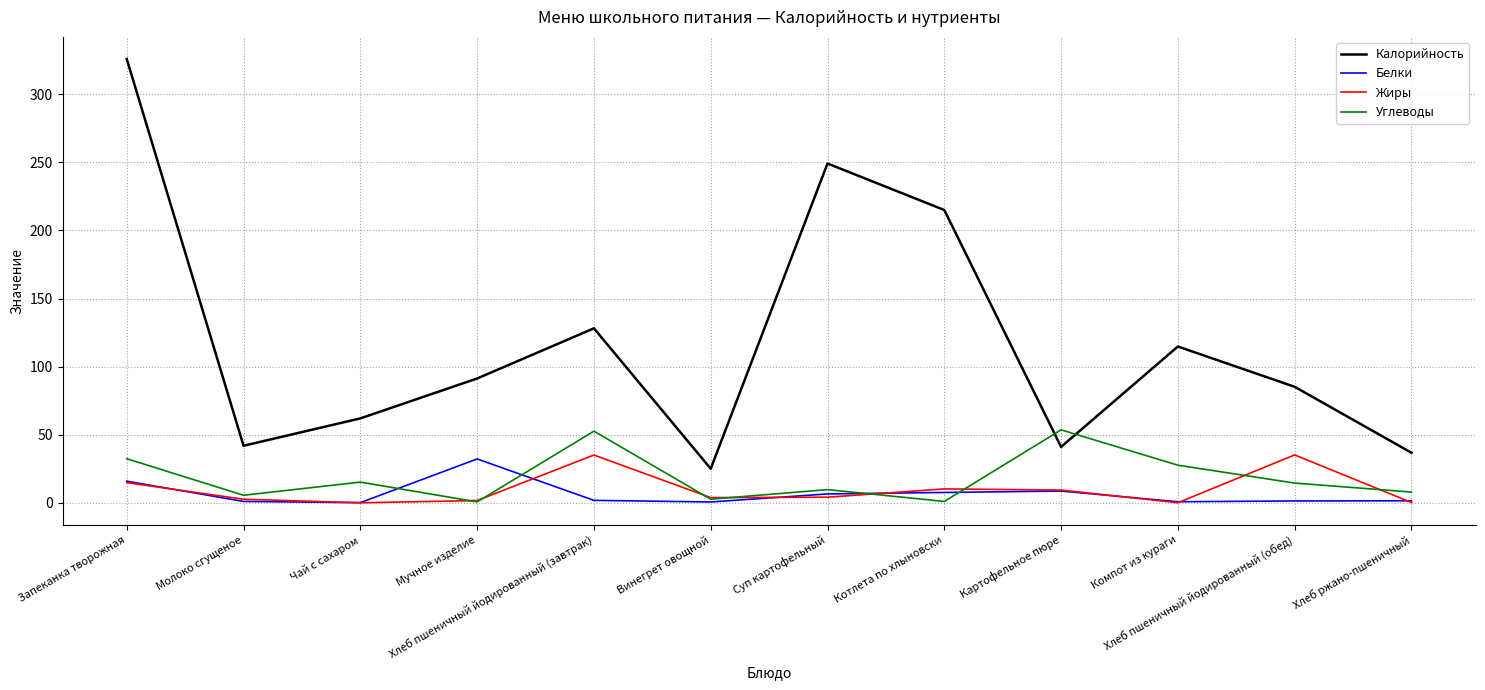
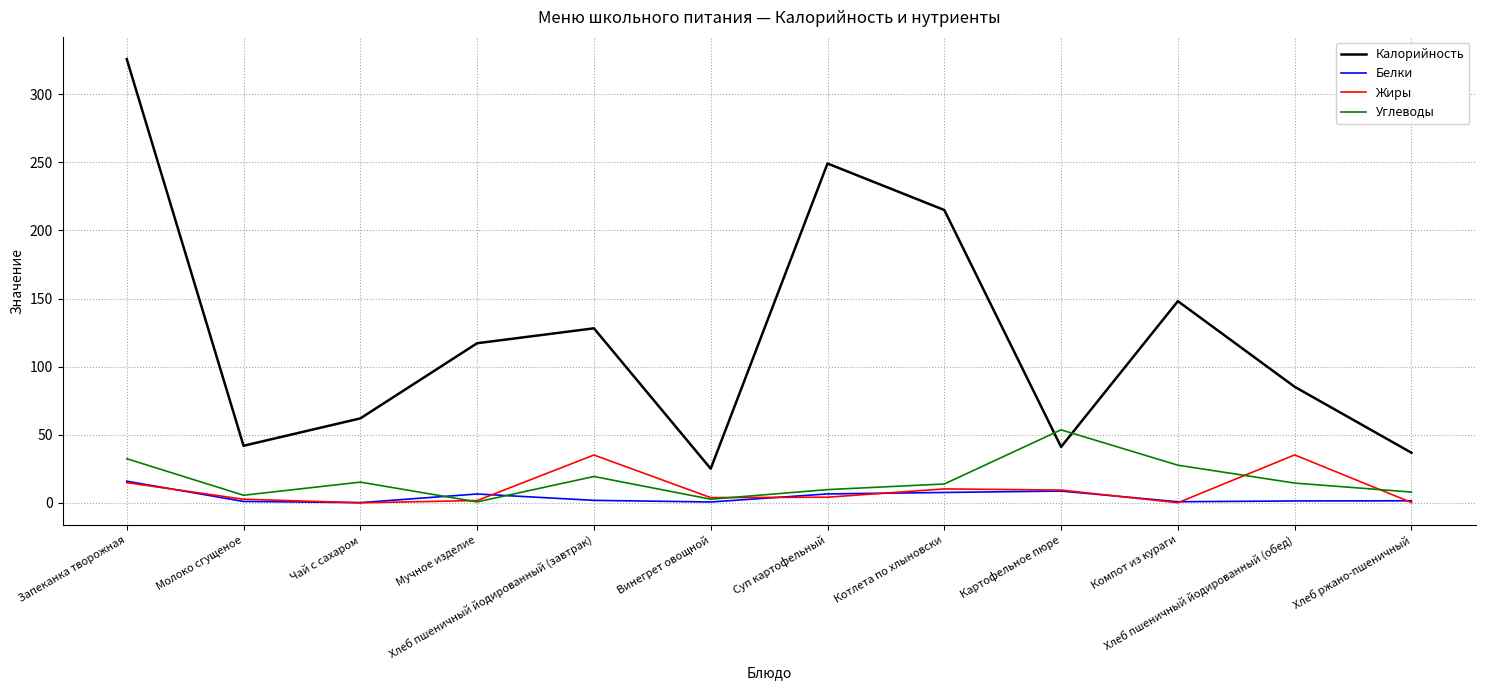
  {
    "Калорийность": {
      "Запеканка творожная": 326,
      "Молоко сгущеное": 42,
      "Чай с сахаром": 62,
-     "Мучное изделие": 91,
+     "Мучное изделие": 117,
      "Хлеб пшеничный йодированный (завтрак)": 128,
      "Винегрет овощной": 25,
      "Суп картофельный": 249,
      "Котлета по хлыновски": 215,
      "Картофельное пюре": 41,
-     "Компот из кураги": 115,
+     "Компот из кураги": 148,
      "Хлеб пшеничный йодированный (обед)": 85,
      "Хлеб ржано-пшеничный": 37
    },
    "Белки": {
-     "Мучное изделие": 32,
+     "Мучное изделие": 6,
      "Хлеб пшеничный йодированный (завтрак)": 2,
      "Винегрет овощной": 1,
      "Суп картофельный": 7,
      "Котлета по хлыновски": 8,
      "Хлеб пшеничный йодированный (обед)": 1
    },
    "Жиры": {
      "Хлеб пшеничный йодированный (завтрак)": 35,
      "Суп картофельный": 4,
      "Котлета по хлыновски": 10,
      "Хлеб пшеничный йодированный (обед)": 35
    },
    "Углеводы": {
      "Запеканка творожная": 32,
      "Молоко сгущеное": 6,
      "Чай с сахаром": 15,
-     "Хлеб пшеничный йодированный (завтрак)": 53,
+     "Хлеб пшеничный йодированный (завтрак)": 19,
      "Суп картофельный": 10,
-     "Котлета по хлыновски": 1,
+     "Котлета по хлыновски": 14,
      "Картофельное пюре": 54,
      "Компот из кураги": 28,
      "Хлеб пшеничный йодированный (обед)": 14,
      "Хлеб ржано-пшеничный": 8
    }
  }
